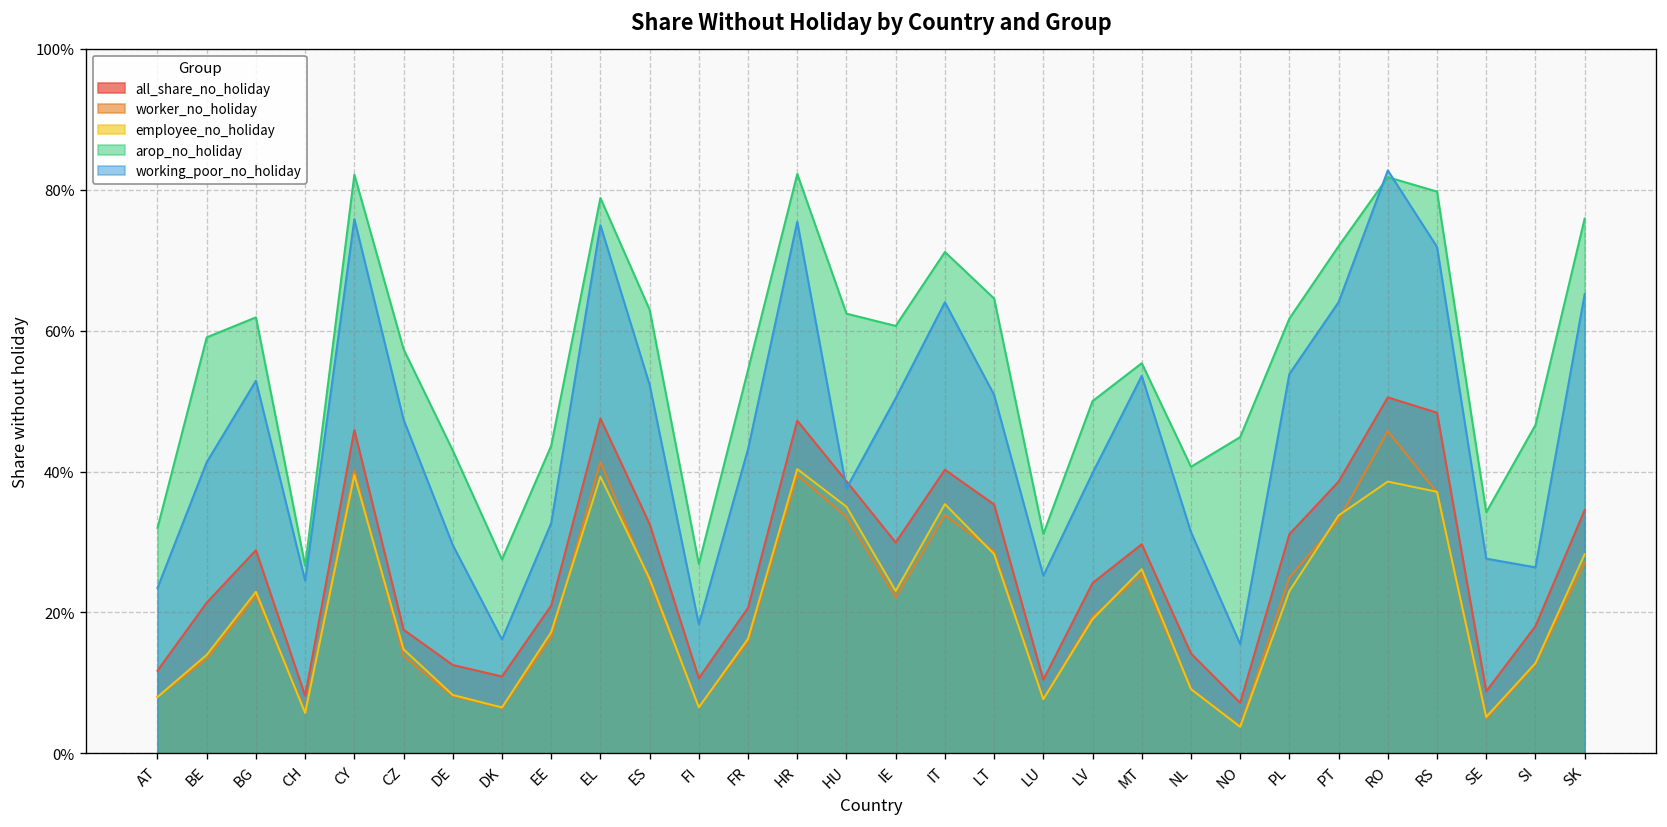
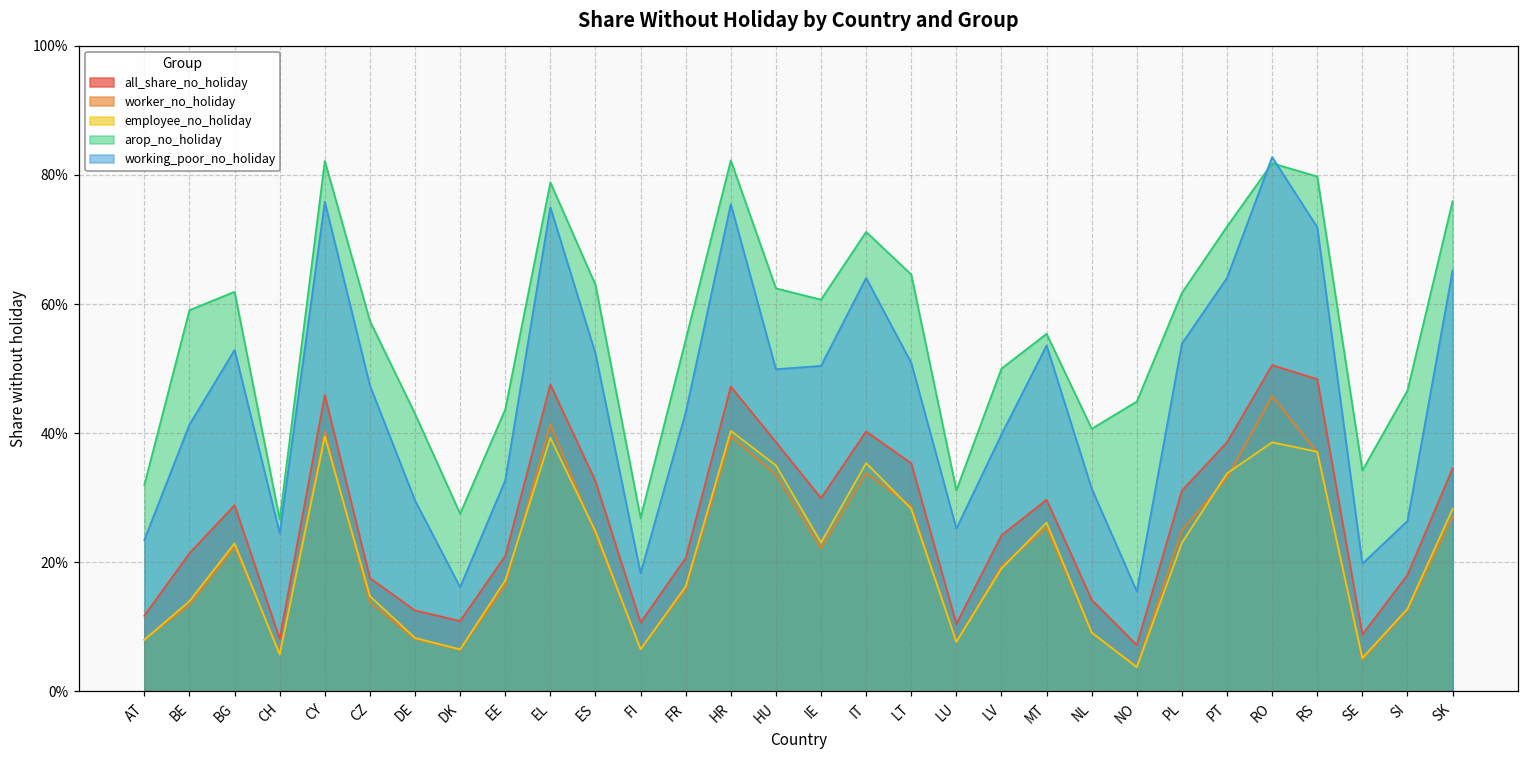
  {
    "employee_no_holiday": {
      "BE": "14%",
      "BG": "23%",
      "CY": "40%",
      "CZ": "15%",
      "EE": "17%",
      "EL": "39%",
      "ES": "25%",
      "HR": "40%",
      "HU": "35%",
      "IE": "23%",
      "IT": "35%",
      "MT": "26%",
      "PL": "23%",
      "PT": "34%",
      "RO": "39%",
      "SK": "28%"
    },
    "arop_no_holiday": {
      "AT": "32%",
      "BE": "59%",
      "BG": "62%",
      "CH": "27%",
      "CY": "82%",
      "CZ": "57%",
      "DE": "43%",
      "DK": "28%",
      "EE": "44%",
      "EL": "79%",
      "ES": "63%",
      "FI": "27%",
      "FR": "54%",
      "HR": "82%",
      "HU": "62%",
      "IE": "61%",
      "IT": "71%",
      "LT": "65%",
      "LU": "31%",
      "LV": "50%",
      "MT": "55%",
      "NL": "41%",
      "NO": "45%",
      "PL": "62%",
      "PT": "72%",
      "RO": "82%",
      "RS": "80%",
      "SE": "34%",
      "SI": "47%",
      "SK": "76%"
    },
    "working_poor_no_holiday": {
      "AT": "23%",
      "BE": "41%",
      "BG": "53%",
      "CH": "25%",
      "CY": "76%",
      "CZ": "47%",
      "DE": "30%",
      "DK": "16%",
      "EE": "33%",
      "EL": "75%",
      "ES": "52%",
      "FI": "18%",
      "FR": "43%",
      "HR": "75%",
-     "HU": "38%",
+     "HU": "50%",
      "IE": "50%",
      "IT": "64%",
      "LT": "51%",
      "LU": "25%",
      "LV": "40%",
      "MT": "54%",
      "NL": "31%",
      "NO": "16%",
      "PL": "54%",
      "PT": "64%",
      "RO": "83%",
      "RS": "72%",
-     "SE": "28%",
+     "SE": "20%",
      "SI": "26%",
      "SK": "65%"
    }
  }
